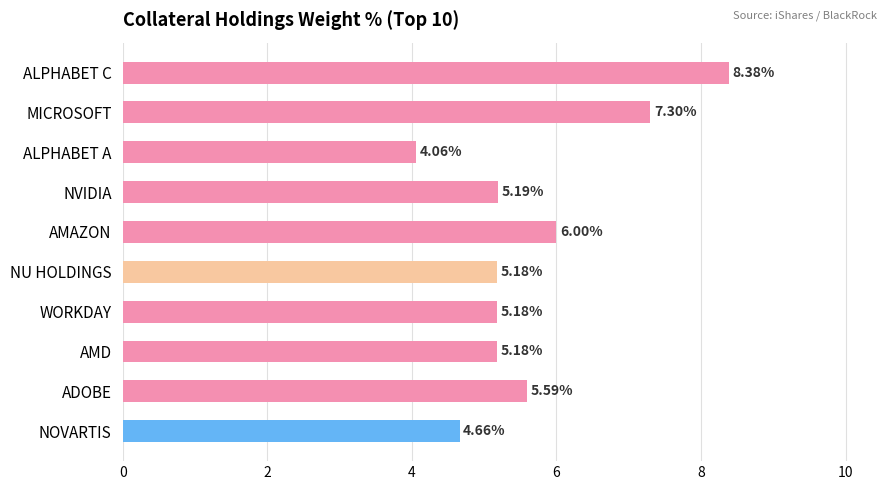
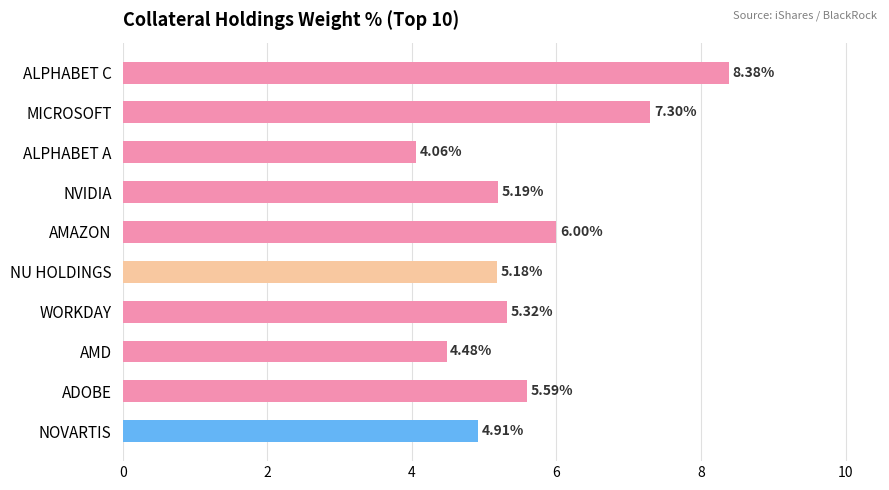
  {
    "ALPHABET C": "8.38%",
    "MICROSOFT": "7.30%",
    "ALPHABET A": "4.06%",
    "NVIDIA": "5.19%",
    "AMAZON": "6.00%",
    "NU HOLDINGS": "5.18%",
-   "WORKDAY": "5.18%",
-   "AMD": "5.18%",
+   "WORKDAY": "5.32%",
+   "AMD": "4.48%",
    "ADOBE": "5.59%",
-   "NOVARTIS": "4.66%"
+   "NOVARTIS": "4.91%"
  }
